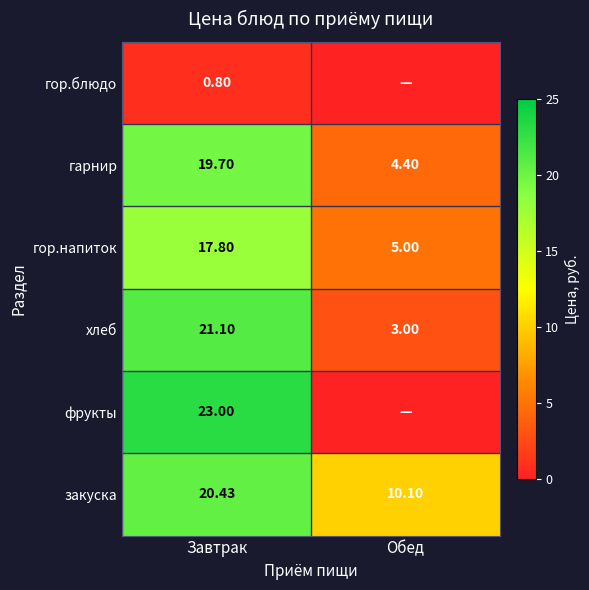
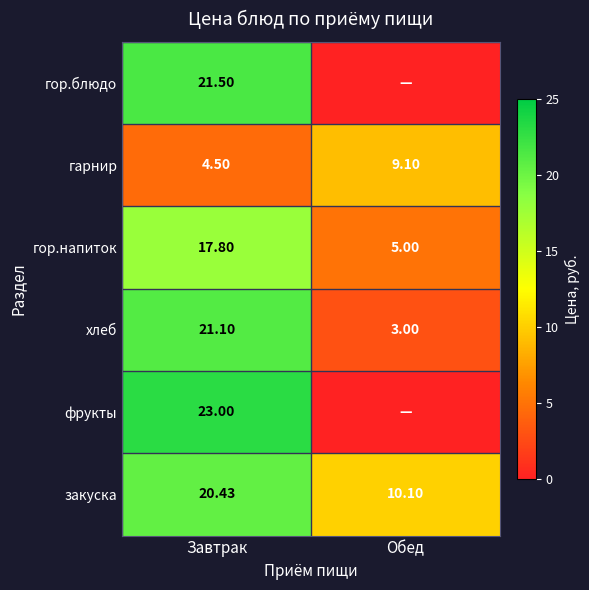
  {
    "гор.блюдо": {
-     "Завтрак": 0.80
+     "Завтрак": 21.50
    },
    "гарнир": {
-     "Завтрак": 19.70,
-     "Обед": 4.40
+     "Завтрак": 4.50,
+     "Обед": 9.10
    },
    "гор.напиток": {
      "Завтрак": 17.80,
      "Обед": 5.00
    },
    "хлеб": {
      "Завтрак": 21.10,
      "Обед": 3.00
    },
    "фрукты": {
      "Завтрак": 23.00
    },
    "закуска": {
      "Завтрак": 20.43,
      "Обед": 10.10
    }
  }
